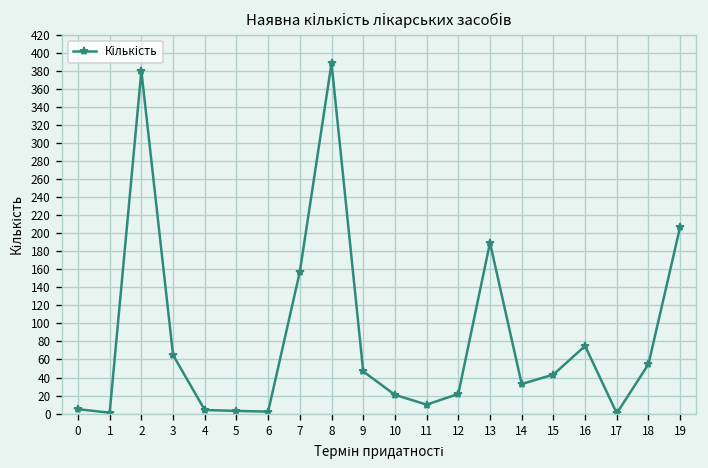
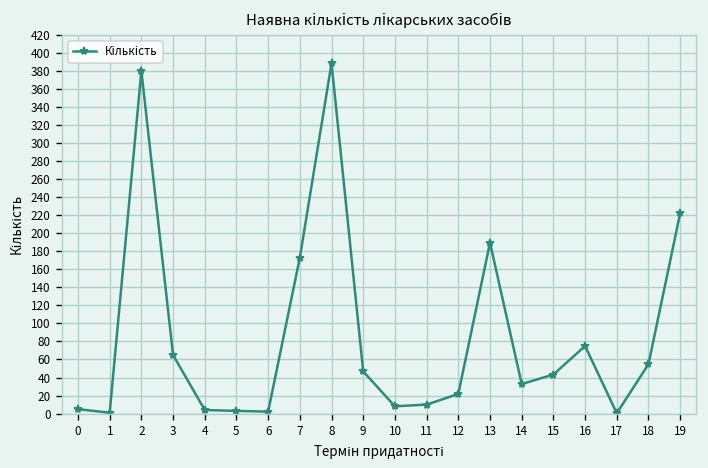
  {
    "0": 0,
    "1": 0,
    "2": 380,
    "3": 70,
    "4": 0,
    "5": 0,
    "6": 0,
-   "7": 160,
+   "7": 170,
    "8": 390,
    "9": 50,
-   "10": 20,
+   "10": 10,
    "11": 10,
    "12": 20,
    "13": 190,
    "14": 30,
    "15": 40,
    "16": 80,
    "17": 0,
    "18": 50,
-   "19": 210
+   "19": 220
  }
